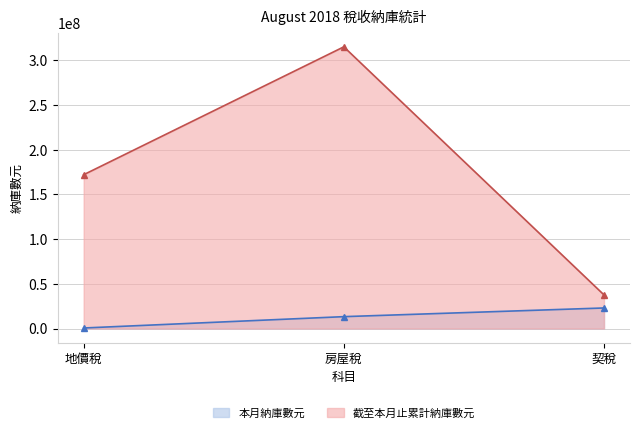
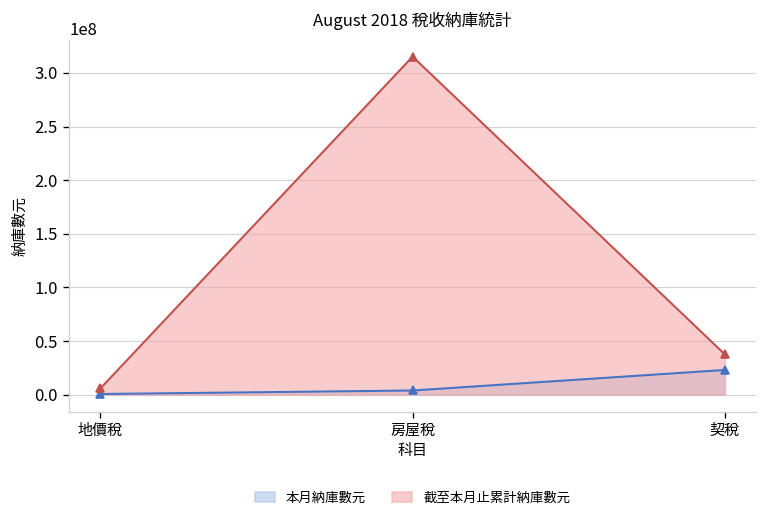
  {
    "本月納庫數元": {
      "地價稅": 0,
-     "房屋稅": 10000000,
+     "房屋稅": 0,
      "契稅": 20000000
    },
    "截至本月止累計納庫數元": {
-     "地價稅": 170000000,
+     "地價稅": 10000000,
      "房屋稅": 320000000,
      "契稅": 40000000
    }
  }
